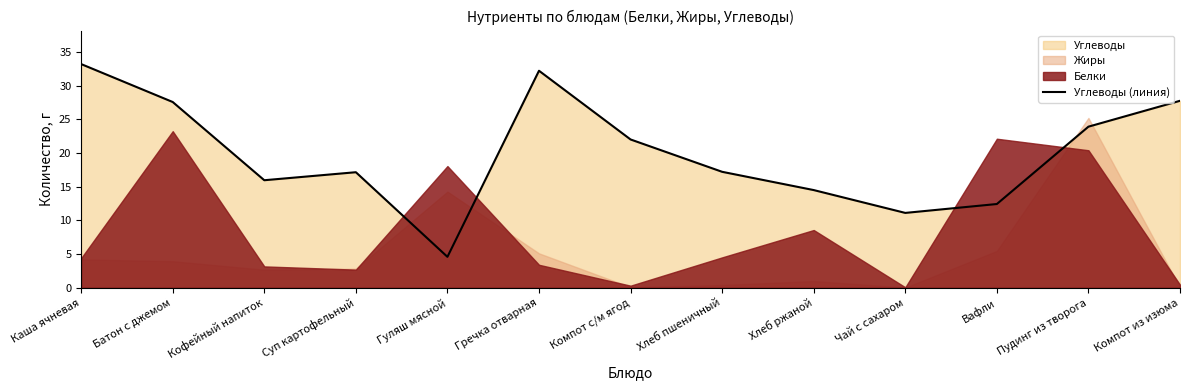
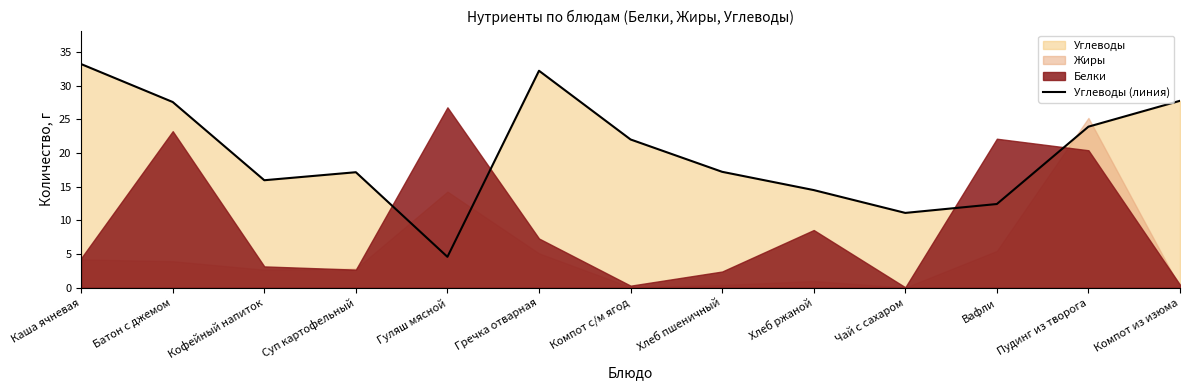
  {
    "Белки": {
      "Батон с джемом": 23,
      "Кофейный напиток": 3,
-     "Гуляш мясной": 18,
-     "Гречка отварная": 3,
-     "Хлеб пшеничный": 5,
+     "Гуляш мясной": 27,
+     "Гречка отварная": 7,
+     "Хлеб пшеничный": 2,
      "Хлеб ржаной": 9,
      "Вафли": 22,
      "Пудинг из творога": 20,
      "Компот из изюма": 0
    }
  }
